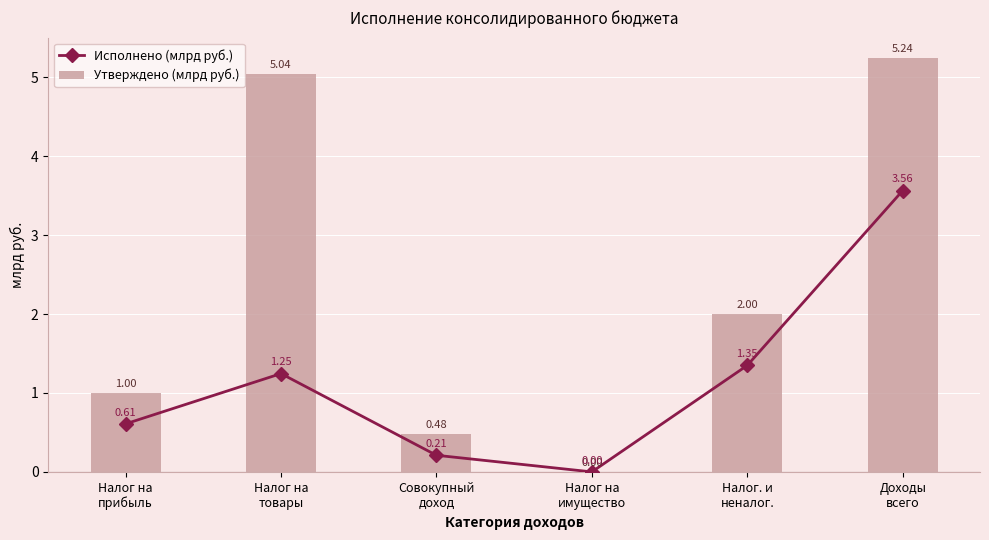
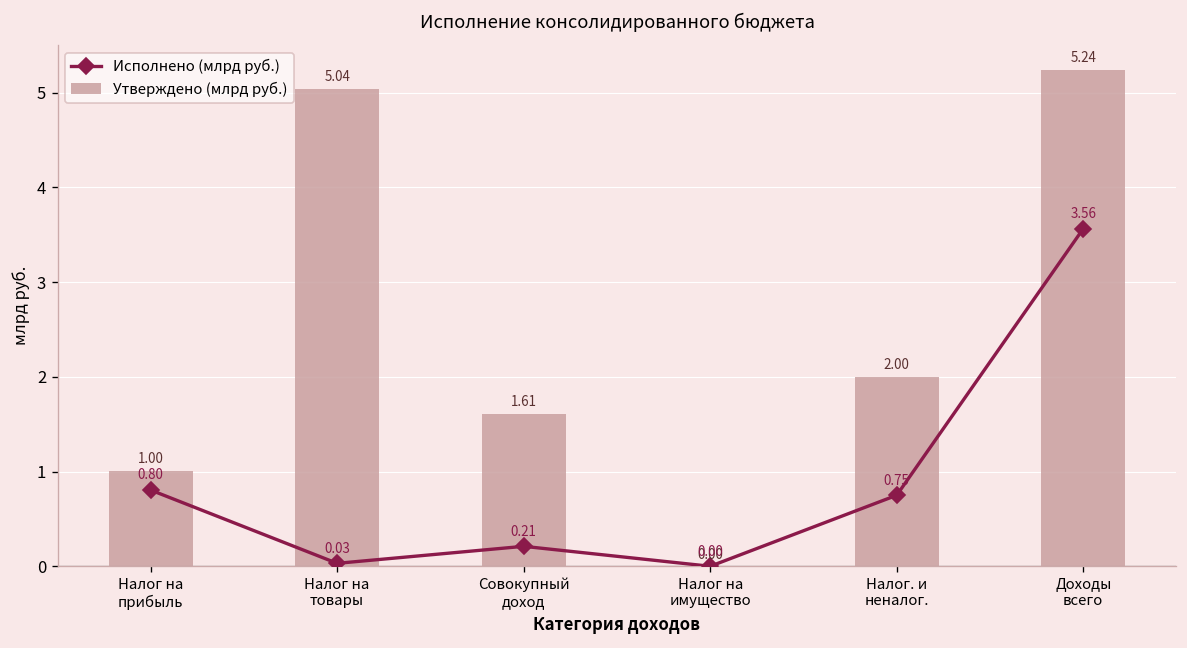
  {
    "Утверждено (млрд руб.)": {
      "Налог на прибыль": 1.00,
      "Налог на товары": 5.04,
-     "Совокупный доход": 0.48,
+     "Совокупный доход": 1.61,
      "Налог. и неналог.": 2.00,
      "Доходы всего": 5.24
    },
    "Исполнено (млрд руб.)": {
-     "Налог на прибыль": 0.61,
-     "Налог на товары": 1.25,
+     "Налог на прибыль": 0.80,
+     "Налог на товары": 0.03,
      "Совокупный доход": 0.21,
-     "Налог. и неналог.": 1.35,
+     "Налог. и неналог.": 0.75,
      "Доходы всего": 3.56
    }
  }
